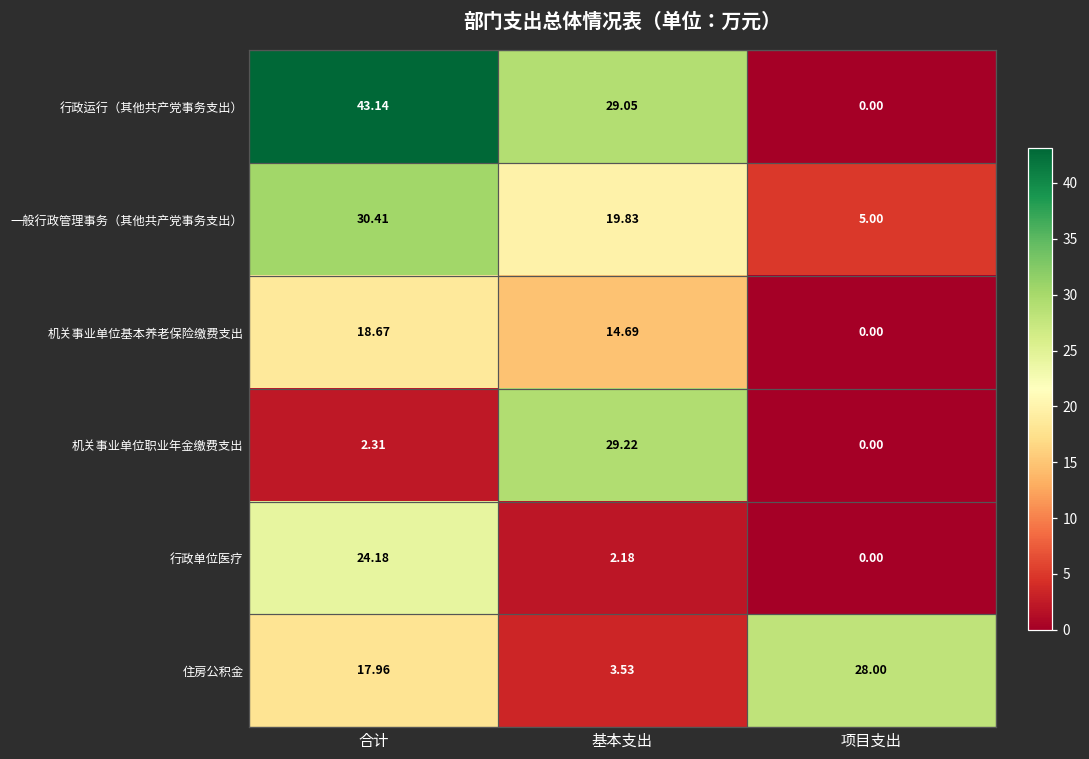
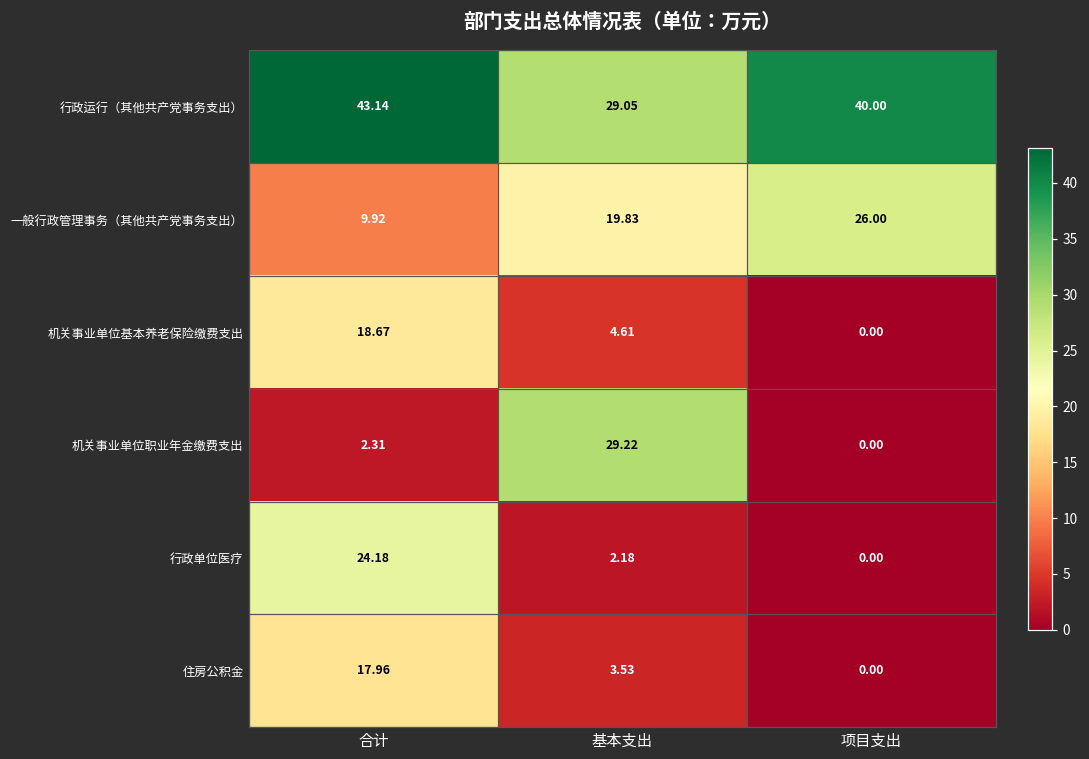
  {
    "行政运行（其他共产党事务支出）": {
      "合计": 43.14,
      "基本支出": 29.05,
-     "项目支出": 0.00
+     "项目支出": 40.00
    },
    "一般行政管理事务（其他共产党事务支出）": {
-     "合计": 30.41,
+     "合计": 9.92,
      "基本支出": 19.83,
-     "项目支出": 5.00
+     "项目支出": 26.00
    },
    "机关事业单位基本养老保险缴费支出": {
      "合计": 18.67,
-     "基本支出": 14.69,
+     "基本支出": 4.61,
      "项目支出": 0.00
    },
    "机关事业单位职业年金缴费支出": {
      "合计": 2.31,
      "基本支出": 29.22,
      "项目支出": 0.00
    },
    "行政单位医疗": {
      "合计": 24.18,
      "基本支出": 2.18,
      "项目支出": 0.00
    },
    "住房公积金": {
      "合计": 17.96,
      "基本支出": 3.53,
-     "项目支出": 28.00
+     "项目支出": 0.00
    }
  }
